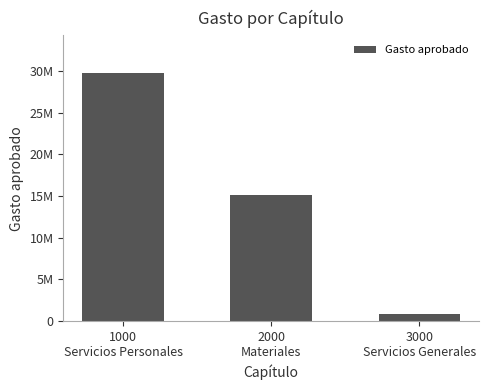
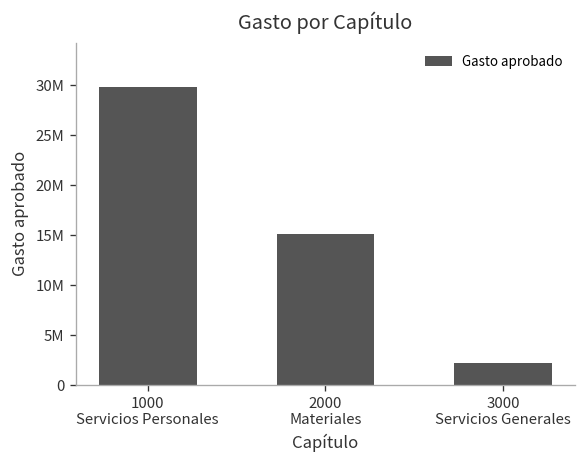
  {
    "1000 Servicios Personales": 30000000,
    "2000 Materiales": 15000000,
-   "3000 Servicios Generales": 1000000
+   "3000 Servicios Generales": 2000000
  }
